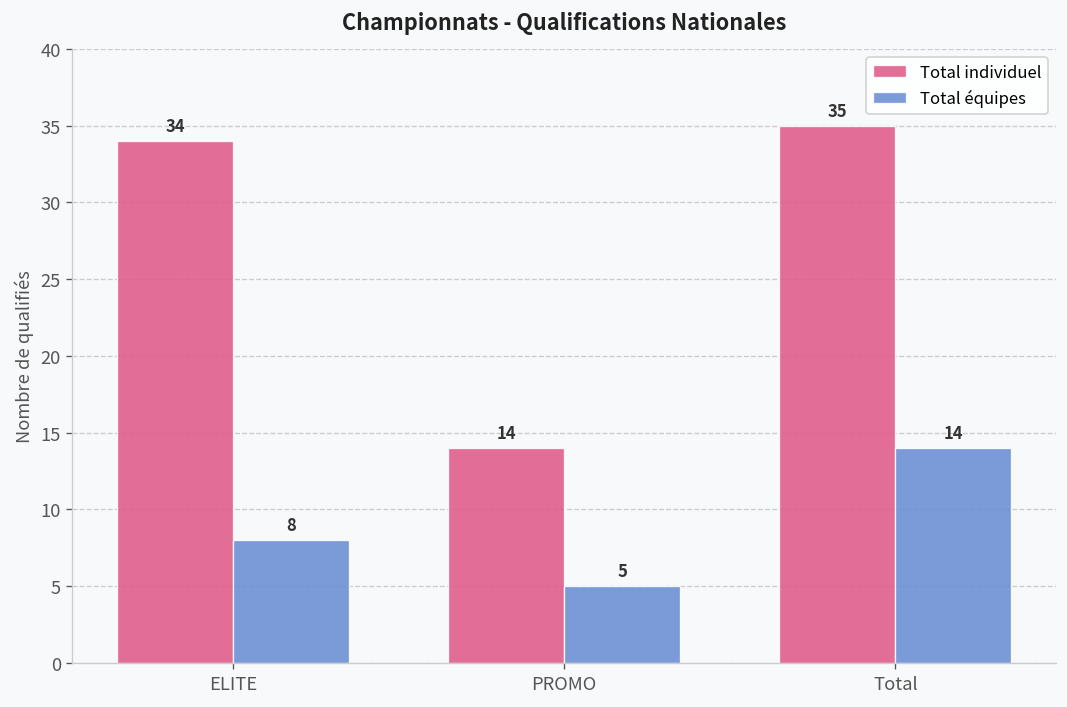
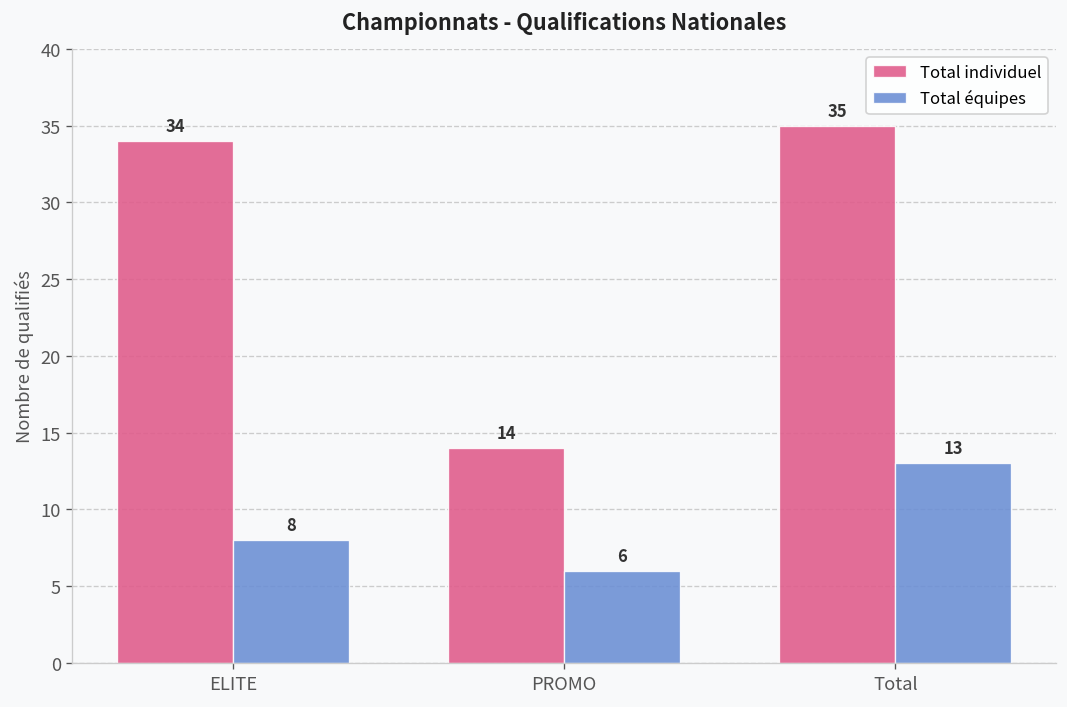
  {
    "Total individuel": {
      "ELITE": 34,
      "PROMO": 14,
      "Total": 35
    },
    "Total équipes": {
      "ELITE": 8,
-     "PROMO": 5,
-     "Total": 14
+     "PROMO": 6,
+     "Total": 13
    }
  }
